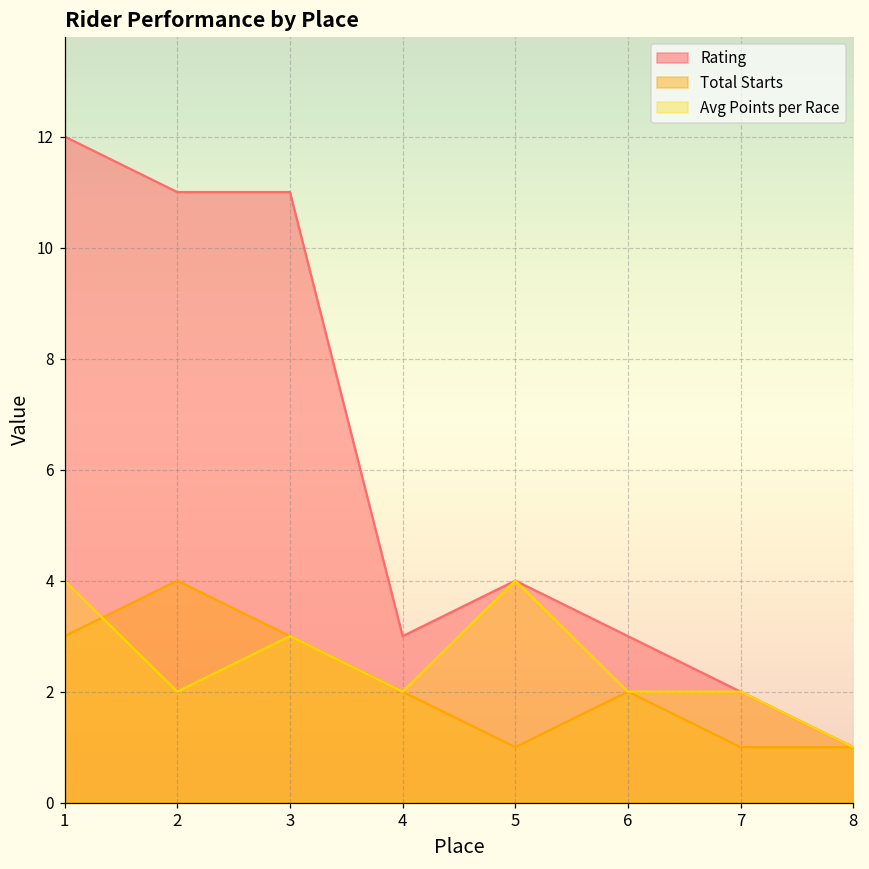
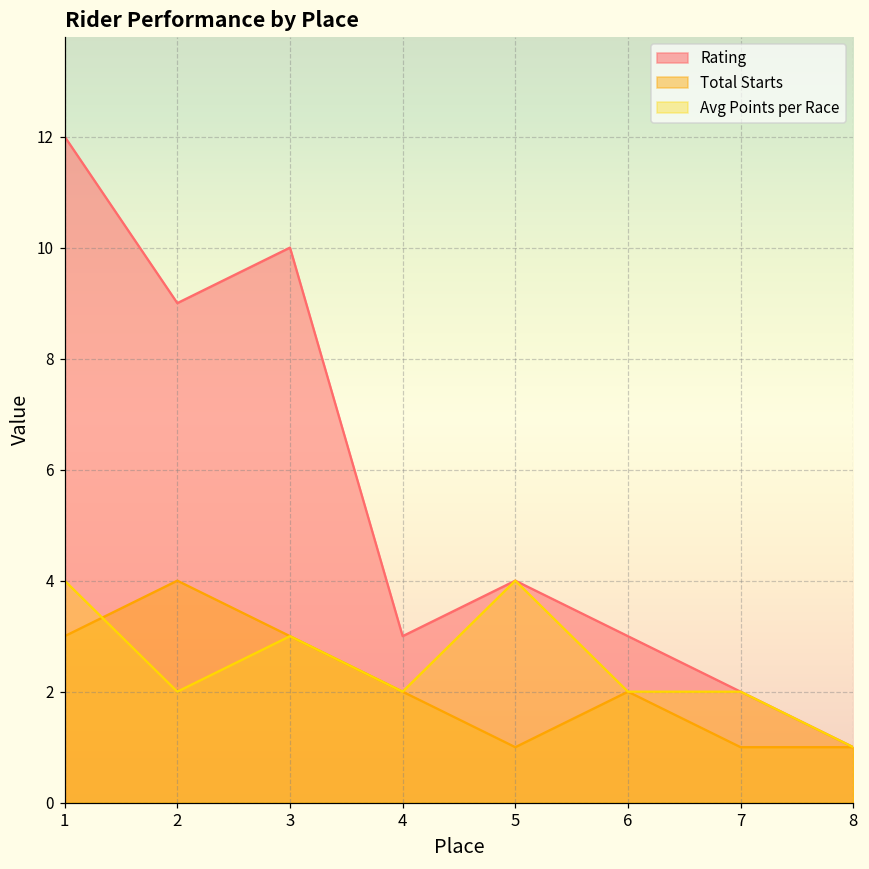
  {
    "Rating": {
      "1": 12,
-     "2": 11,
-     "3": 11,
+     "2": 9,
+     "3": 10,
      "4": 3,
      "6": 3
    }
  }
